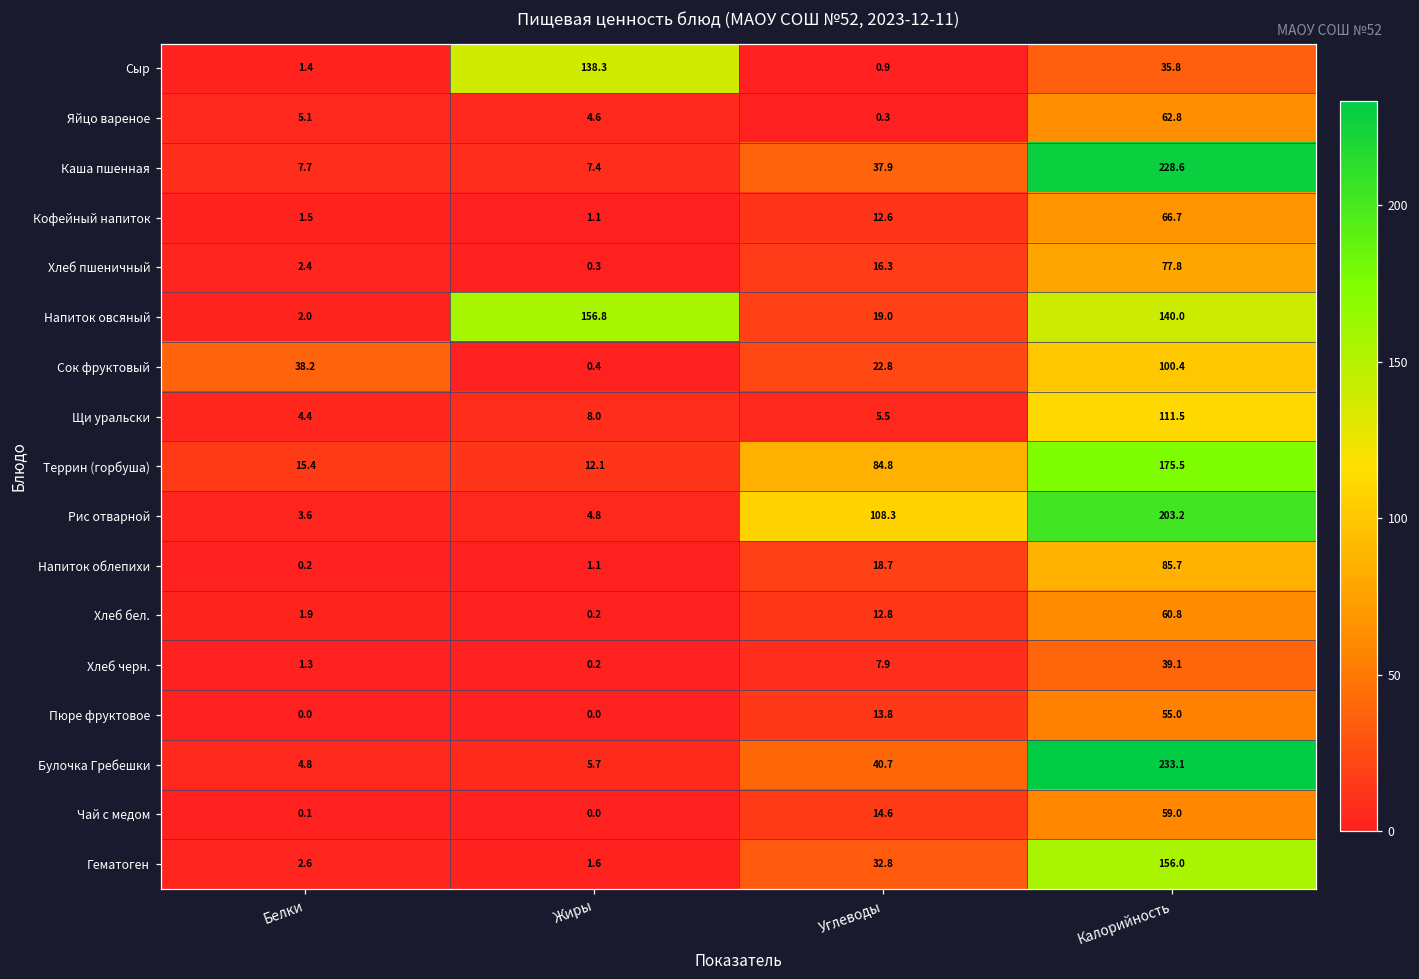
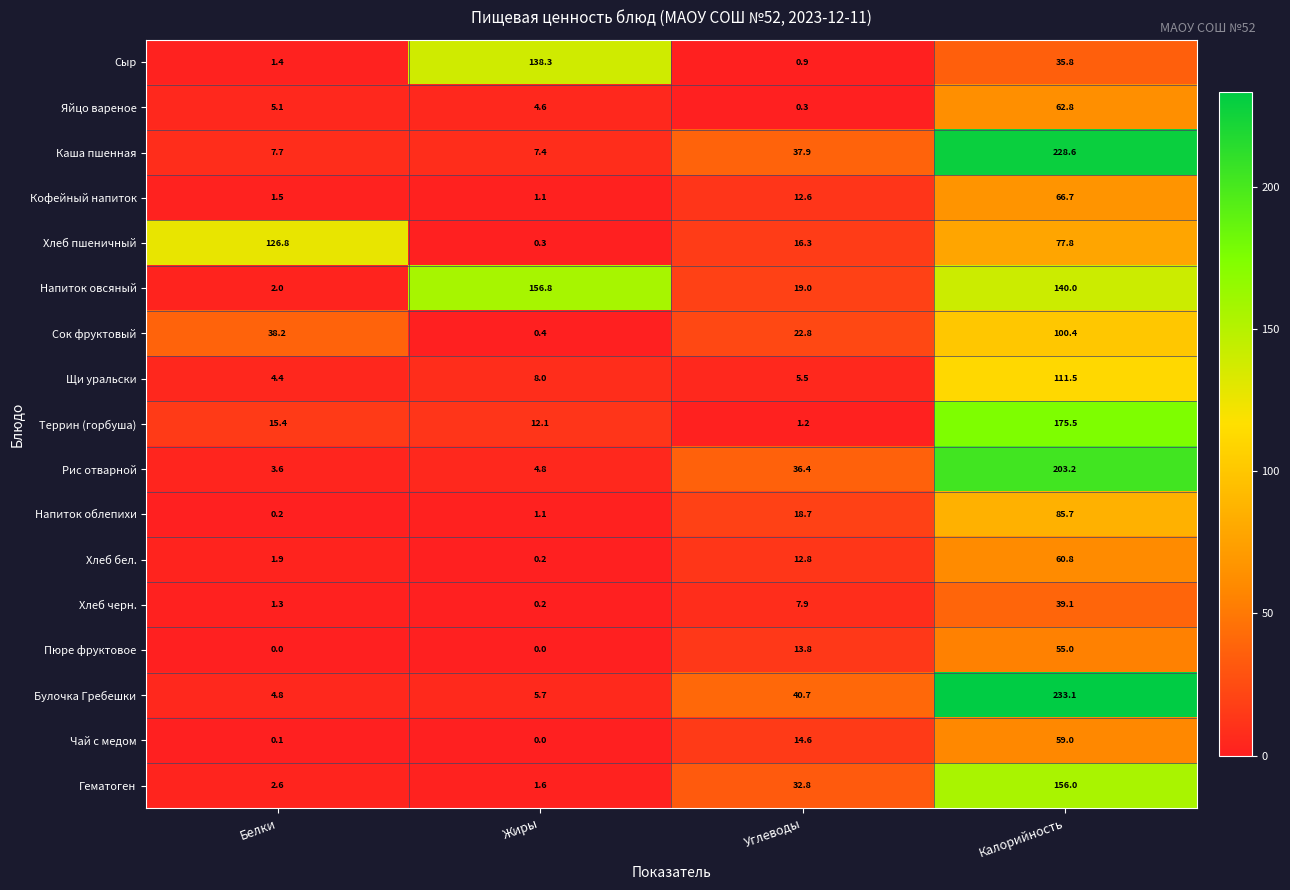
  {
    "Сыр": {
      "Белки": 1.4,
      "Жиры": 138.3,
      "Углеводы": 0.9,
      "Калорийность": 35.8
    },
    "Яйцо вареное": {
      "Белки": 5.1,
      "Жиры": 4.6,
      "Углеводы": 0.3,
      "Калорийность": 62.8
    },
    "Каша пшенная": {
      "Белки": 7.7,
      "Жиры": 7.4,
      "Углеводы": 37.9,
      "Калорийность": 228.6
    },
    "Кофейный напиток": {
      "Белки": 1.5,
      "Жиры": 1.1,
      "Углеводы": 12.6,
      "Калорийность": 66.7
    },
    "Хлеб пшеничный": {
-     "Белки": 2.4,
+     "Белки": 126.8,
      "Жиры": 0.3,
      "Углеводы": 16.3,
      "Калорийность": 77.8
    },
    "Напиток овсяный": {
      "Белки": 2.0,
      "Жиры": 156.8,
      "Углеводы": 19.0,
      "Калорийность": 140.0
    },
    "Сок фруктовый": {
      "Белки": 38.2,
      "Жиры": 0.4,
      "Углеводы": 22.8,
      "Калорийность": 100.4
    },
    "Щи уральски": {
      "Белки": 4.4,
      "Жиры": 8.0,
      "Углеводы": 5.5,
      "Калорийность": 111.5
    },
    "Террин (горбуша)": {
      "Белки": 15.4,
      "Жиры": 12.1,
-     "Углеводы": 84.8,
+     "Углеводы": 1.2,
      "Калорийность": 175.5
    },
    "Рис отварной": {
      "Белки": 3.6,
      "Жиры": 4.8,
-     "Углеводы": 108.3,
+     "Углеводы": 36.4,
      "Калорийность": 203.2
    },
    "Напиток облепихи": {
      "Белки": 0.2,
      "Жиры": 1.1,
      "Углеводы": 18.7,
      "Калорийность": 85.7
    },
    "Хлеб бел.": {
      "Белки": 1.9,
      "Жиры": 0.2,
      "Углеводы": 12.8,
      "Калорийность": 60.8
    },
    "Хлеб черн.": {
      "Белки": 1.3,
      "Жиры": 0.2,
      "Углеводы": 7.9,
      "Калорийность": 39.1
    },
    "Пюре фруктовое": {
      "Белки": 0.0,
      "Жиры": 0.0,
      "Углеводы": 13.8,
      "Калорийность": 55.0
    },
    "Булочка Гребешки": {
      "Белки": 4.8,
      "Жиры": 5.7,
      "Углеводы": 40.7,
      "Калорийность": 233.1
    },
    "Чай с медом": {
      "Белки": 0.1,
      "Жиры": 0.0,
      "Углеводы": 14.6,
      "Калорийность": 59.0
    },
    "Гематоген": {
      "Белки": 2.6,
      "Жиры": 1.6,
      "Углеводы": 32.8,
      "Калорийность": 156.0
    }
  }
